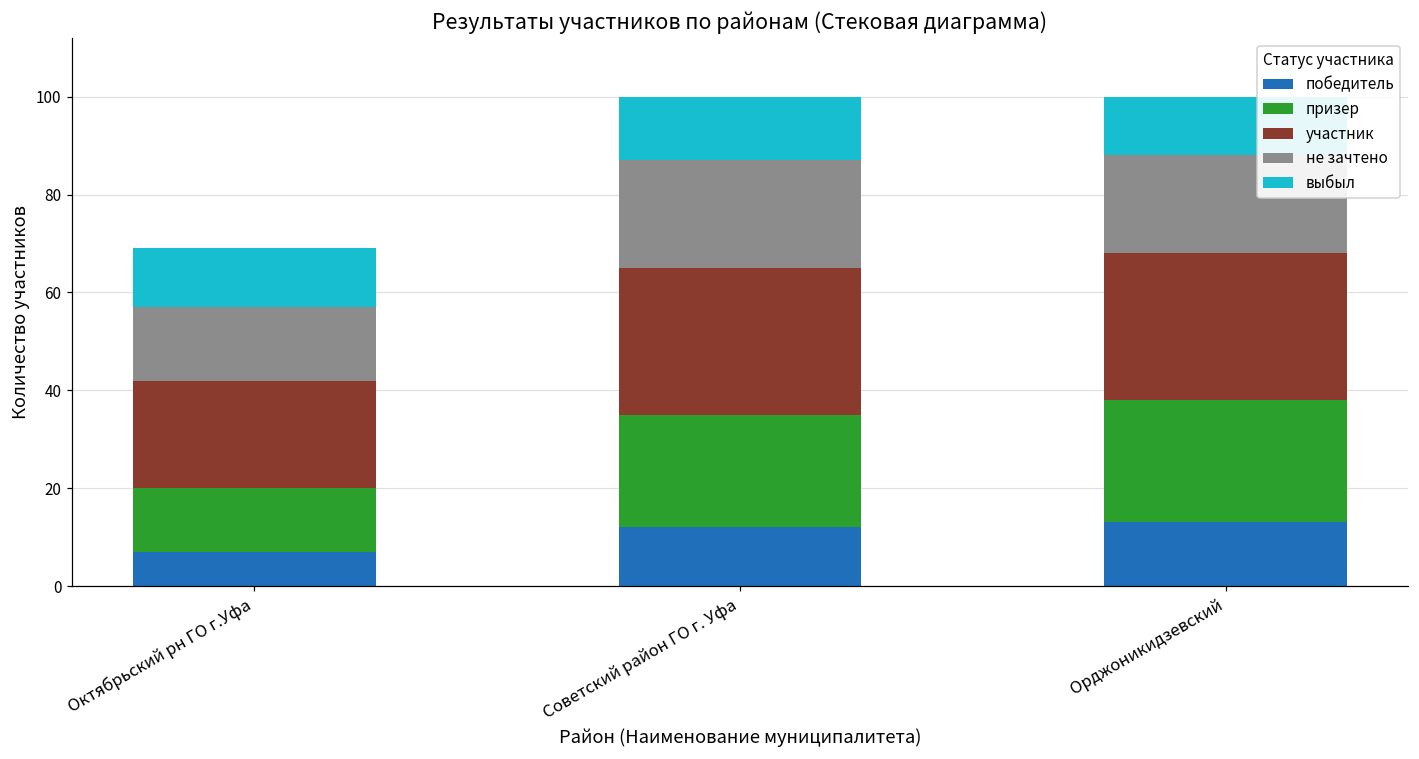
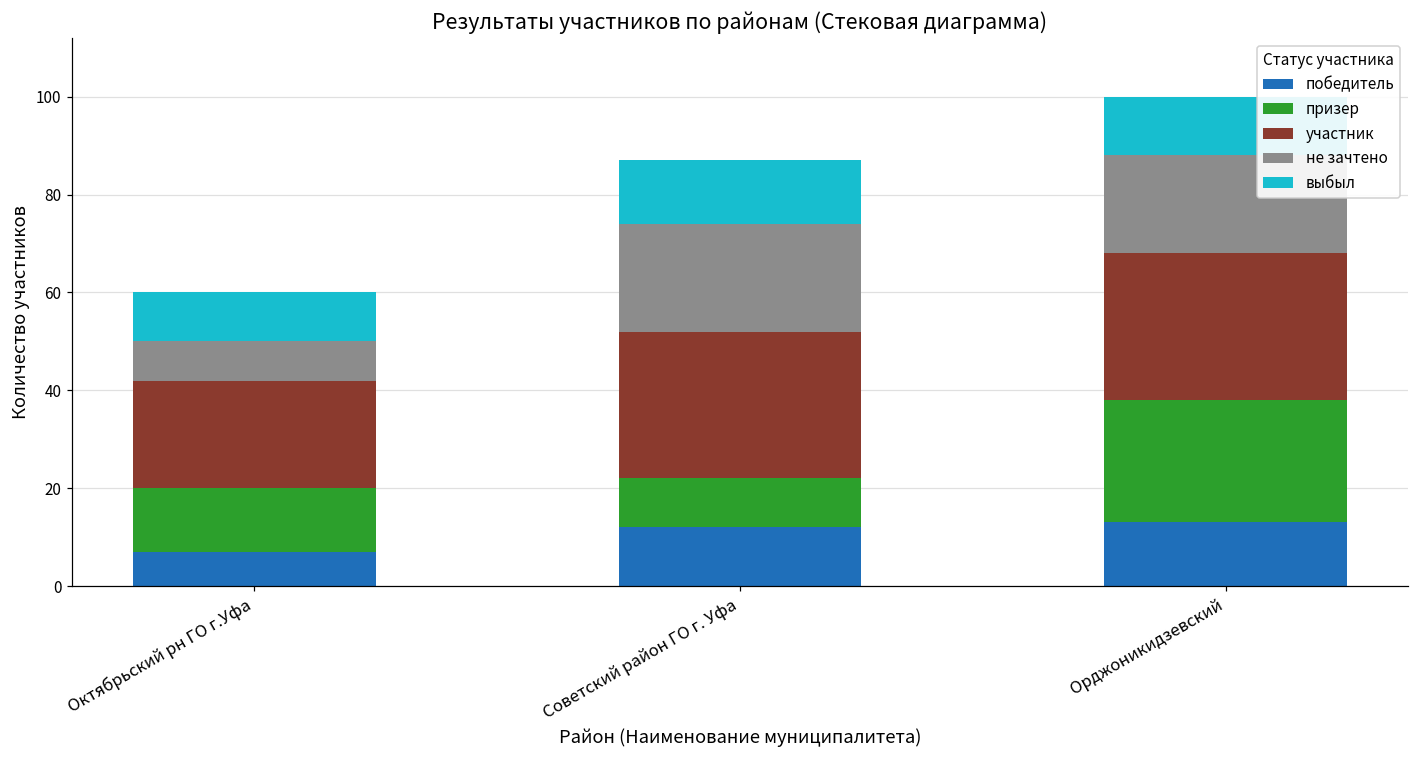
  {
    "победитель": {
      "Октябрьский рн ГО г.Уфа": 7,
      "Советский район ГО г. Уфа": 12,
      "Орджоникидзевский": 13
    },
    "призер": {
      "Октябрьский рн ГО г.Уфа": 13,
-     "Советский район ГО г. Уфа": 23,
+     "Советский район ГО г. Уфа": 10,
      "Орджоникидзевский": 25
    },
    "участник": {
      "Октябрьский рн ГО г.Уфа": 22,
      "Советский район ГО г. Уфа": 30,
      "Орджоникидзевский": 30
    },
    "не зачтено": {
-     "Октябрьский рн ГО г.Уфа": 15,
+     "Октябрьский рн ГО г.Уфа": 8,
      "Советский район ГО г. Уфа": 22,
      "Орджоникидзевский": 20
    },
    "выбыл": {
-     "Октябрьский рн ГО г.Уфа": 12,
+     "Октябрьский рн ГО г.Уфа": 10,
      "Советский район ГО г. Уфа": 13,
      "Орджоникидзевский": 12
    }
  }
